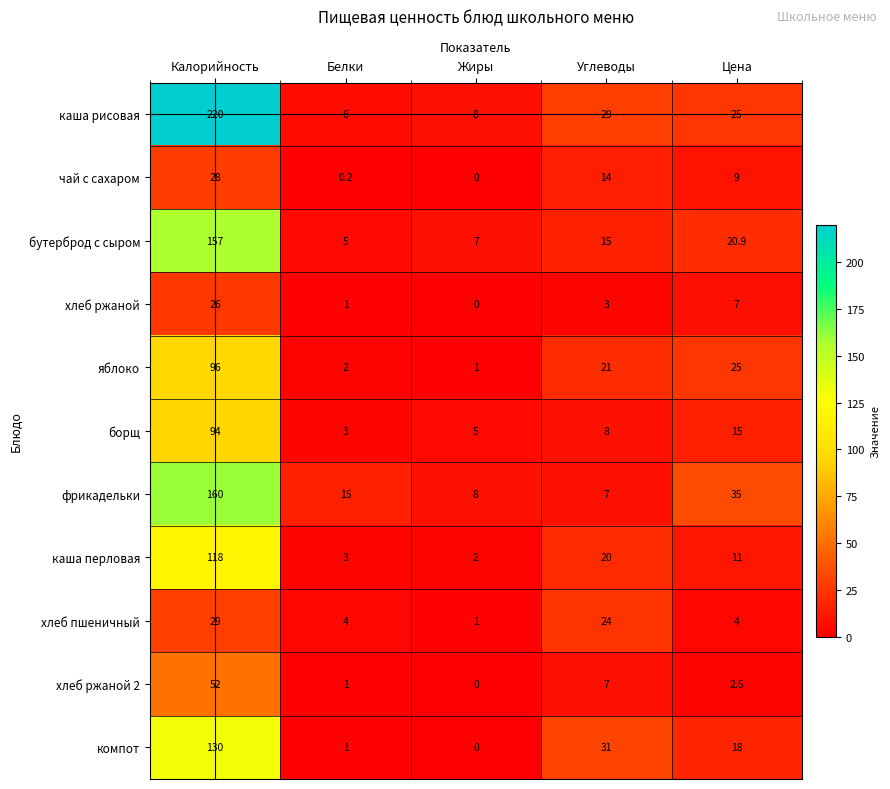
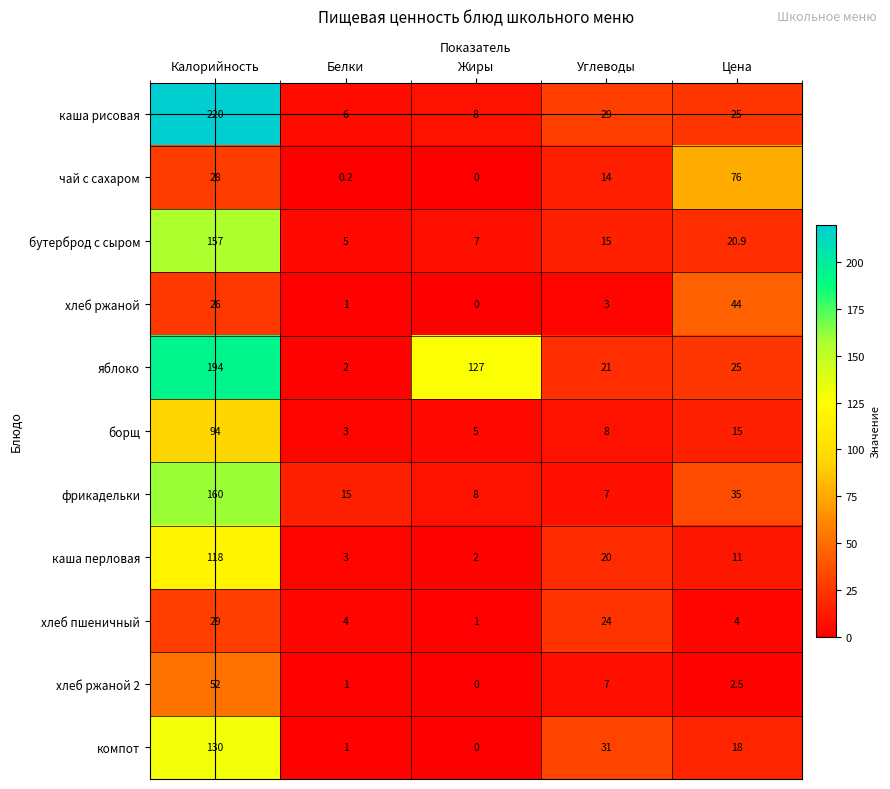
  {
    "каша рисовая": {
      "Калорийность": 220,
      "Белки": 6,
      "Жиры": 8,
      "Углеводы": 29,
      "Цена": 25
    },
    "чай с сахаром": {
      "Калорийность": 28,
      "Белки": 0.2,
      "Жиры": 0,
      "Углеводы": 14,
-     "Цена": 9
+     "Цена": 76
    },
    "бутерброд с сыром": {
      "Калорийность": 157,
      "Белки": 5,
      "Жиры": 7,
      "Углеводы": 15,
      "Цена": 20.9
    },
    "хлеб ржаной": {
      "Калорийность": 26,
      "Белки": 1,
      "Жиры": 0,
      "Углеводы": 3,
-     "Цена": 7
+     "Цена": 44
    },
    "яблоко": {
-     "Калорийность": 96,
+     "Калорийность": 194,
      "Белки": 2,
-     "Жиры": 1,
+     "Жиры": 127,
      "Углеводы": 21,
      "Цена": 25
    },
    "борщ": {
      "Калорийность": 94,
      "Белки": 3,
      "Жиры": 5,
      "Углеводы": 8,
      "Цена": 15
    },
    "фрикадельки": {
      "Калорийность": 160,
      "Белки": 15,
      "Жиры": 8,
      "Углеводы": 7,
      "Цена": 35
    },
    "каша перловая": {
      "Калорийность": 118,
      "Белки": 3,
      "Жиры": 2,
      "Углеводы": 20,
      "Цена": 11
    },
    "хлеб пшеничный": {
      "Калорийность": 29,
      "Белки": 4,
      "Жиры": 1,
      "Углеводы": 24,
      "Цена": 4
    },
    "хлеб ржаной 2": {
      "Калорийность": 52,
      "Белки": 1,
      "Жиры": 0,
      "Углеводы": 7,
      "Цена": 2.5
    },
    "компот": {
      "Калорийность": 130,
      "Белки": 1,
      "Жиры": 0,
      "Углеводы": 31,
      "Цена": 18
    }
  }
